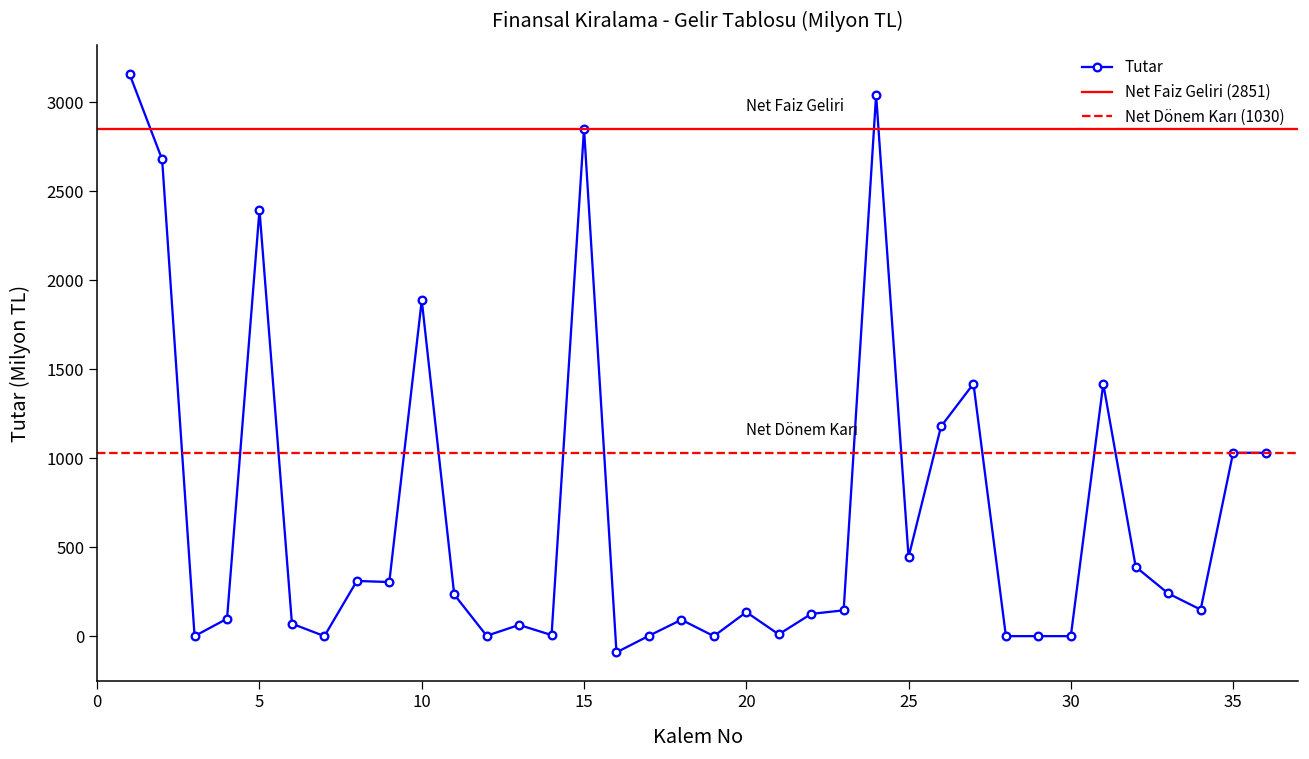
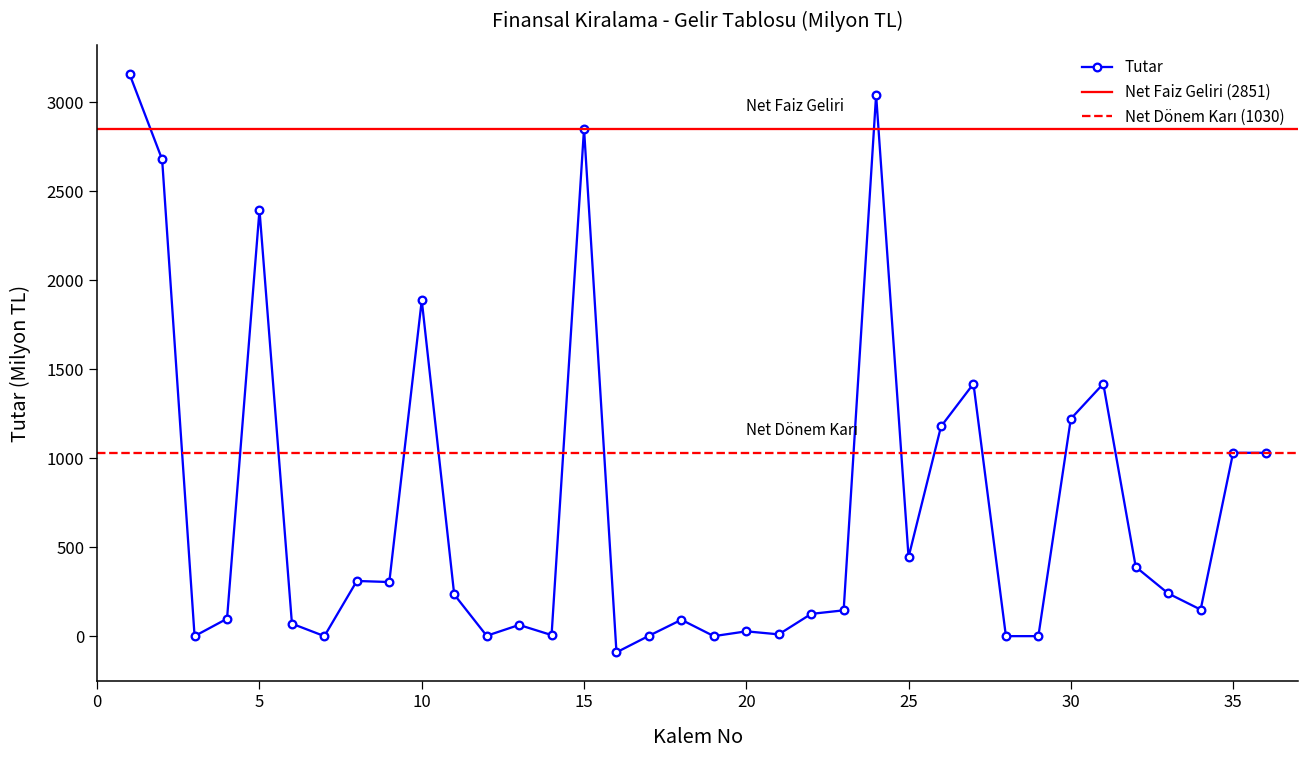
  {
    "5": 2390,
    "10": 1890,
    "15": 2850,
-   "20": 140,
+   "20": 30,
    "25": 440,
-   "30": 0,
+   "30": 1220,
    "35": 1030
  }
